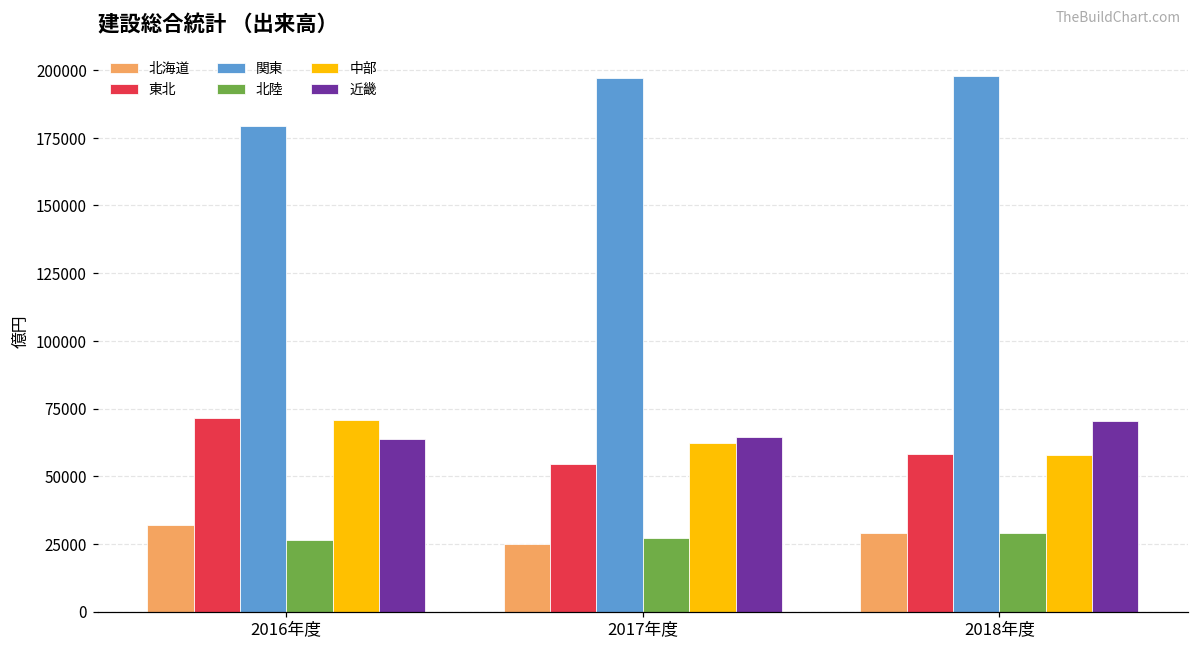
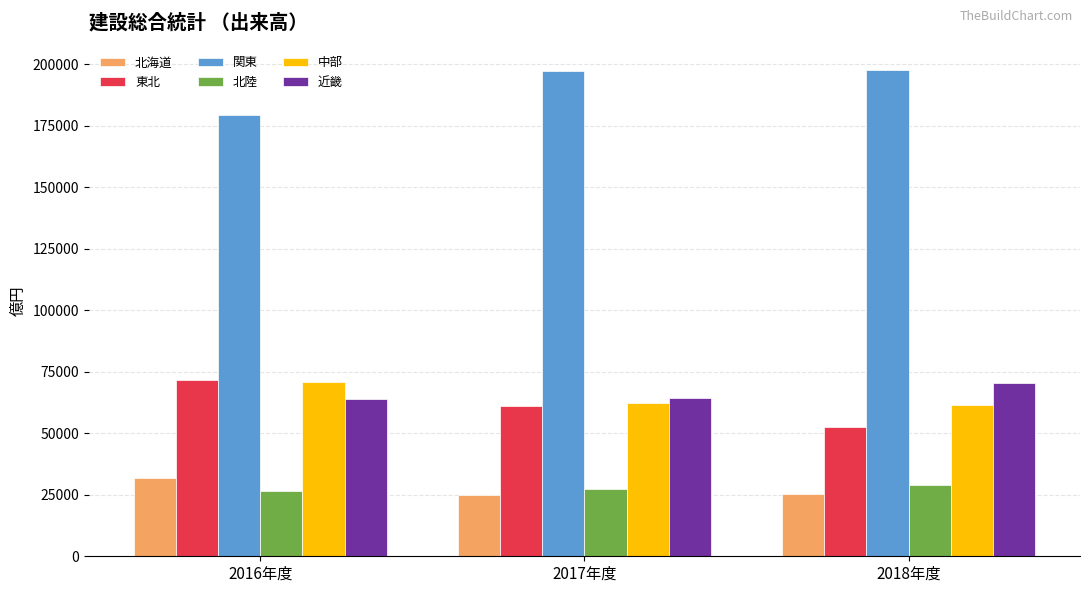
  {
    "北海道": {
      "2016年度": 32000,
      "2017年度": 25000,
-     "2018年度": 29000
+     "2018年度": 25000
    },
    "東北": {
      "2016年度": 72000,
-     "2017年度": 55000,
-     "2018年度": 58000
+     "2017年度": 61000,
+     "2018年度": 52000
    },
    "関東": {
      "2016年度": 179000,
      "2017年度": 197000,
      "2018年度": 198000
    },
    "北陸": {
      "2016年度": 27000,
      "2017年度": 27000,
      "2018年度": 29000
    },
    "中部": {
      "2016年度": 71000,
      "2017年度": 62000,
-     "2018年度": 58000
+     "2018年度": 62000
    },
    "近畿": {
      "2016年度": 64000,
      "2017年度": 64000,
      "2018年度": 71000
    }
  }
